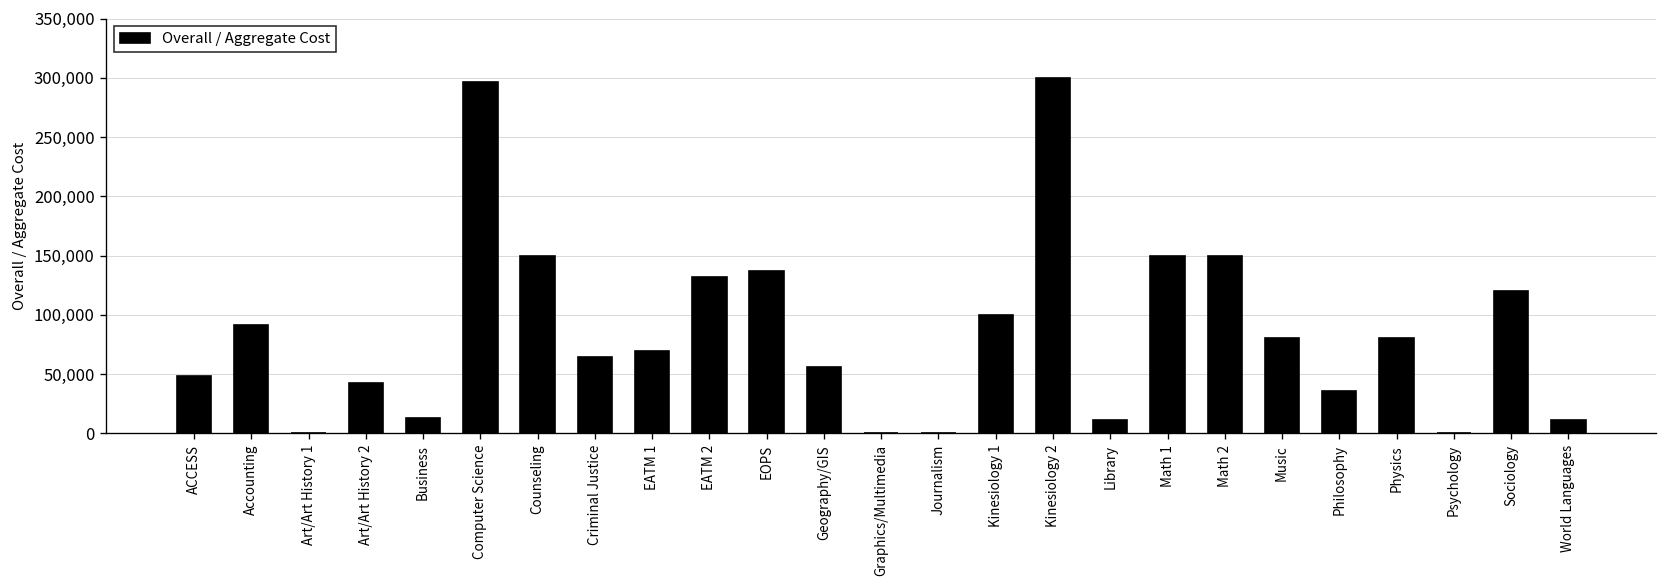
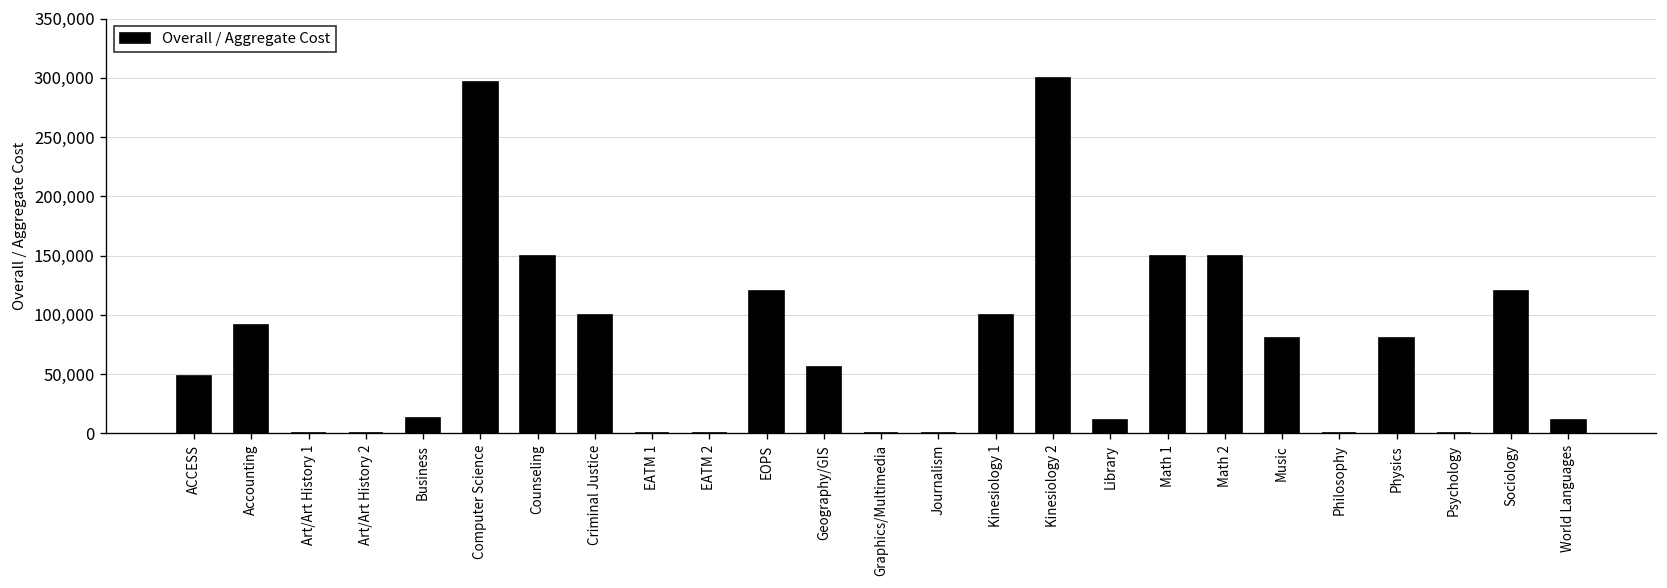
  {
    "ACCESS": "50,000",
    "Accounting": "90,000",
    "Art/Art History 1": "0",
-   "Art/Art History 2": "40,000",
+   "Art/Art History 2": "0",
    "Business": "10,000",
    "Computer Science": "300,000",
    "Counseling": "150,000",
-   "Criminal Justice": "60,000",
-   "EATM 1": "70,000",
-   "EATM 2": "130,000",
-   "EOPS": "140,000",
+   "Criminal Justice": "100,000",
+   "EATM 1": "0",
+   "EATM 2": "0",
+   "EOPS": "120,000",
    "Geography/GIS": "60,000",
    "Graphics/Multimedia": "0",
    "Journalism": "0",
    "Kinesiology 1": "100,000",
    "Kinesiology 2": "300,000",
    "Library": "10,000",
    "Math 1": "150,000",
    "Math 2": "150,000",
    "Music": "80,000",
-   "Philosophy": "40,000",
+   "Philosophy": "0",
    "Physics": "80,000",
    "Psychology": "0",
    "Sociology": "120,000",
    "World Languages": "10,000"
  }
